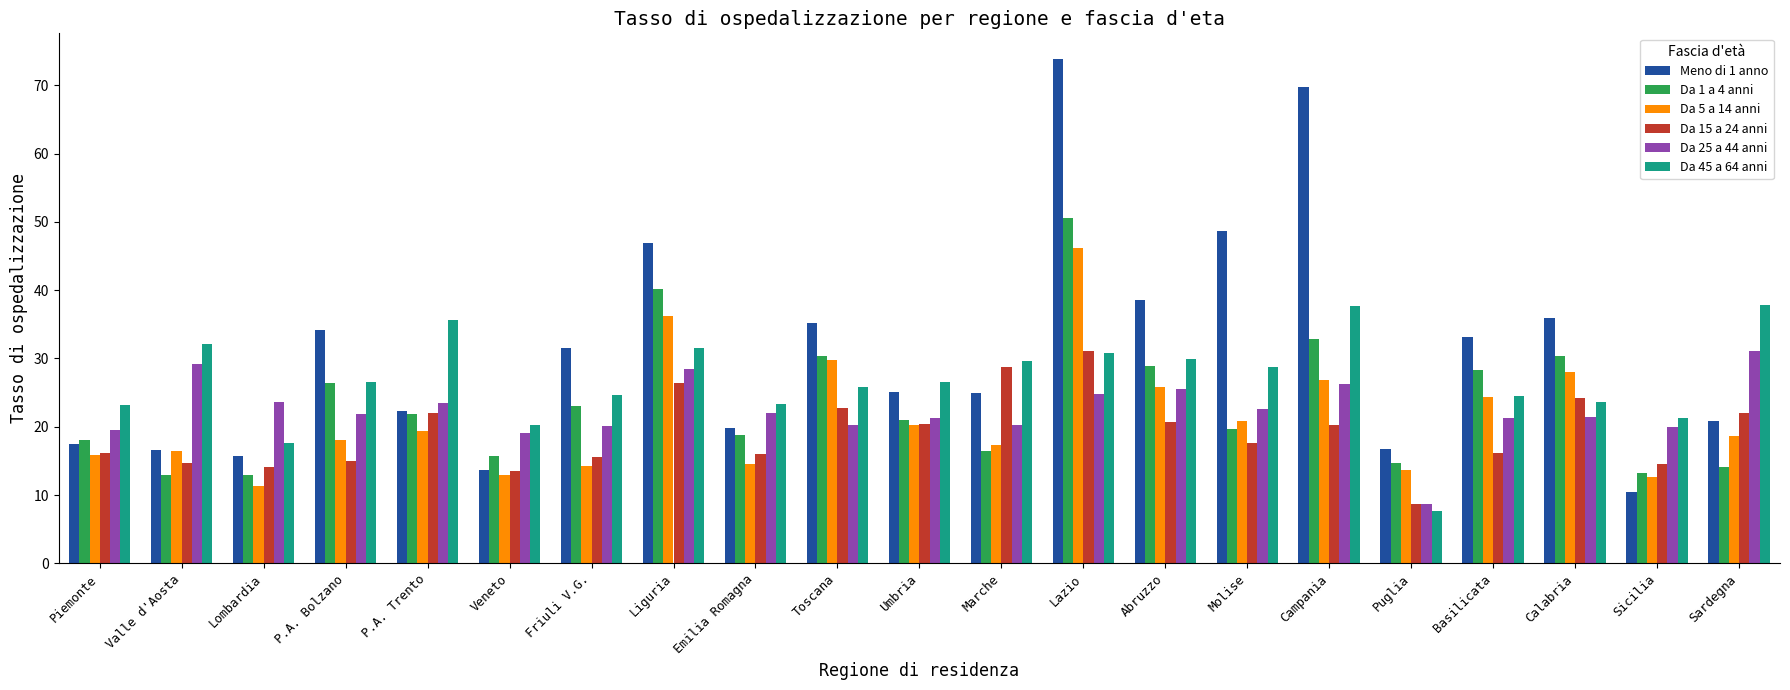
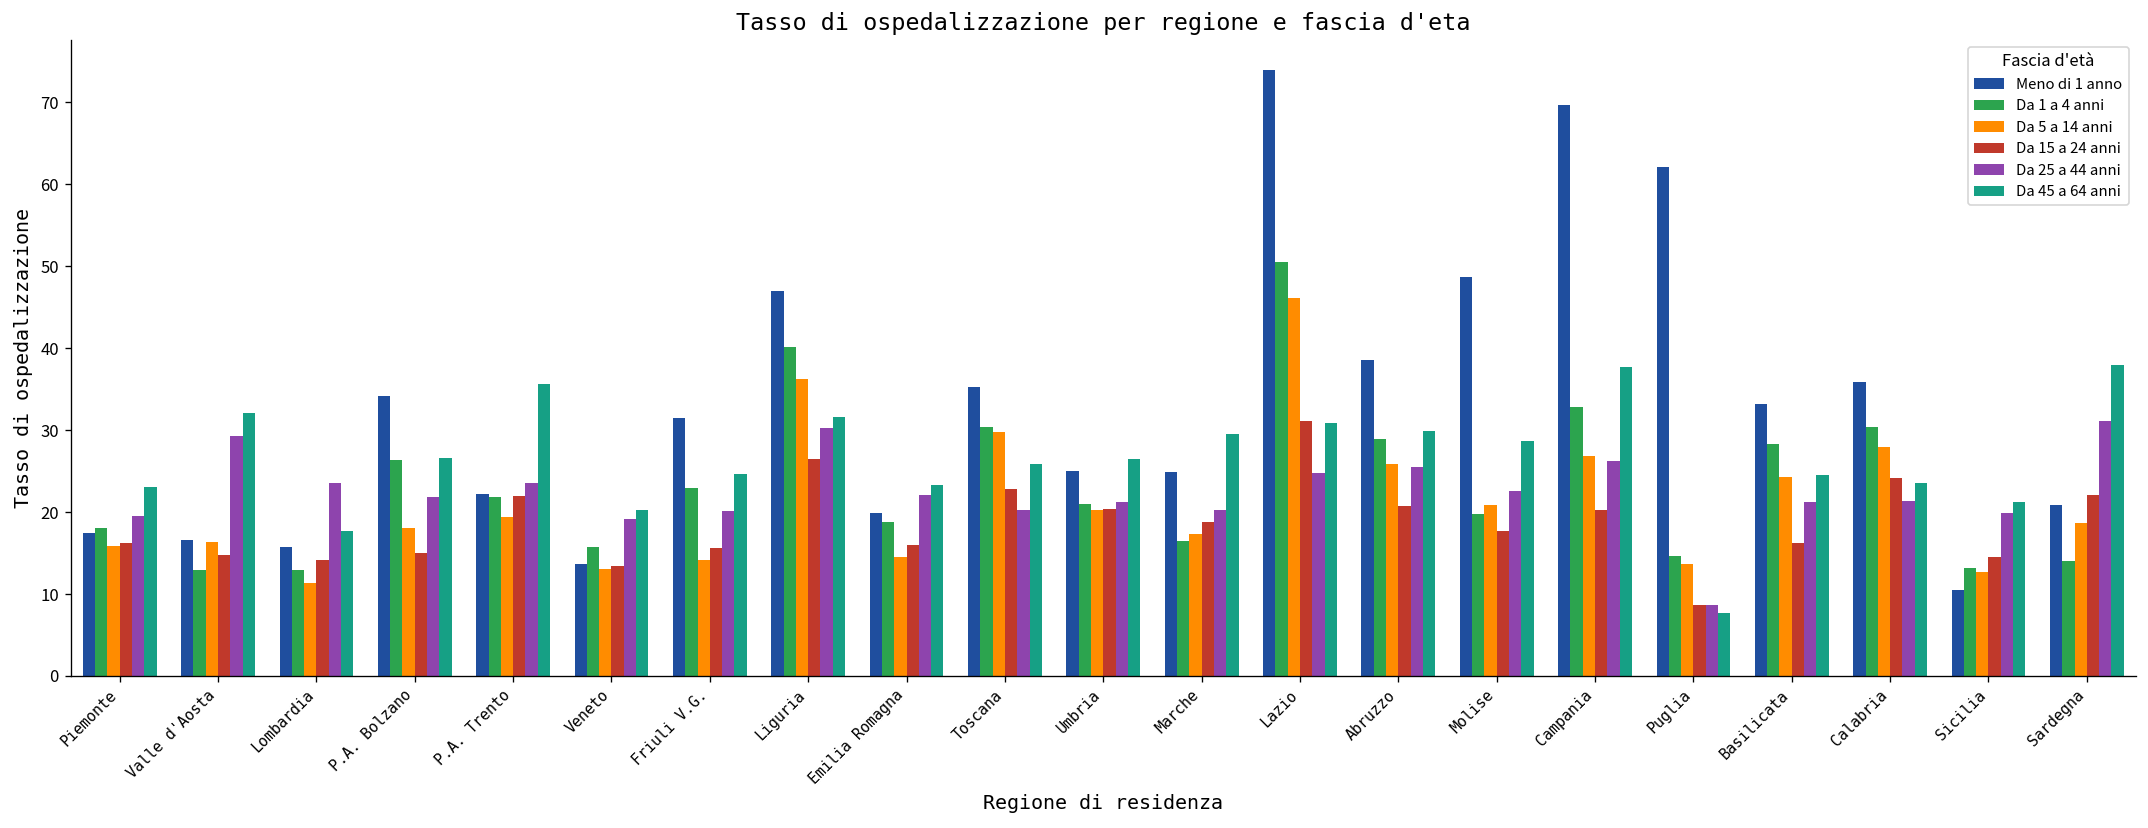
  {
    "Meno di 1 anno": {
      "Piemonte": 17,
      "Valle d'Aosta": 17,
      "Lombardia": 16,
      "P.A. Bolzano": 34,
      "P.A. Trento": 22,
      "Veneto": 14,
      "Friuli V.G.": 32,
      "Liguria": 47,
      "Emilia Romagna": 20,
      "Toscana": 35,
      "Umbria": 25,
      "Marche": 25,
      "Lazio": 74,
      "Abruzzo": 39,
      "Molise": 49,
      "Campania": 70,
-     "Puglia": 17,
+     "Puglia": 62,
      "Basilicata": 33,
      "Calabria": 36,
      "Sicilia": 10,
      "Sardegna": 21
    },
    "Da 5 a 14 anni": {
      "Piemonte": 16,
      "Valle d'Aosta": 16,
      "Lombardia": 11,
      "P.A. Bolzano": 18,
      "P.A. Trento": 19,
      "Veneto": 13,
      "Friuli V.G.": 14,
      "Liguria": 36,
      "Emilia Romagna": 14,
      "Toscana": 30,
      "Umbria": 20,
      "Marche": 17,
      "Lazio": 46,
      "Abruzzo": 26,
      "Molise": 21,
      "Campania": 27,
      "Puglia": 14,
      "Basilicata": 24,
      "Calabria": 28,
      "Sicilia": 13,
      "Sardegna": 19
    },
    "Da 15 a 24 anni": {
      "Piemonte": 16,
      "Valle d'Aosta": 15,
      "Lombardia": 14,
      "P.A. Bolzano": 15,
      "P.A. Trento": 22,
      "Veneto": 13,
      "Friuli V.G.": 16,
      "Liguria": 26,
      "Emilia Romagna": 16,
      "Toscana": 23,
      "Umbria": 20,
-     "Marche": 29,
+     "Marche": 19,
      "Lazio": 31,
      "Abruzzo": 21,
      "Molise": 18,
      "Campania": 20,
      "Puglia": 9,
      "Basilicata": 16,
      "Calabria": 24,
      "Sicilia": 14,
      "Sardegna": 22
    },
    "Da 25 a 44 anni": {
      "Piemonte": 19,
      "Valle d'Aosta": 29,
      "Lombardia": 24,
      "P.A. Bolzano": 22,
      "P.A. Trento": 24,
      "Veneto": 19,
      "Friuli V.G.": 20,
-     "Liguria": 28,
+     "Liguria": 30,
      "Emilia Romagna": 22,
      "Toscana": 20,
      "Umbria": 21,
      "Marche": 20,
      "Lazio": 25,
      "Abruzzo": 26,
      "Molise": 23,
      "Campania": 26,
      "Puglia": 9,
      "Basilicata": 21,
      "Calabria": 21,
      "Sicilia": 20,
      "Sardegna": 31
    }
  }
